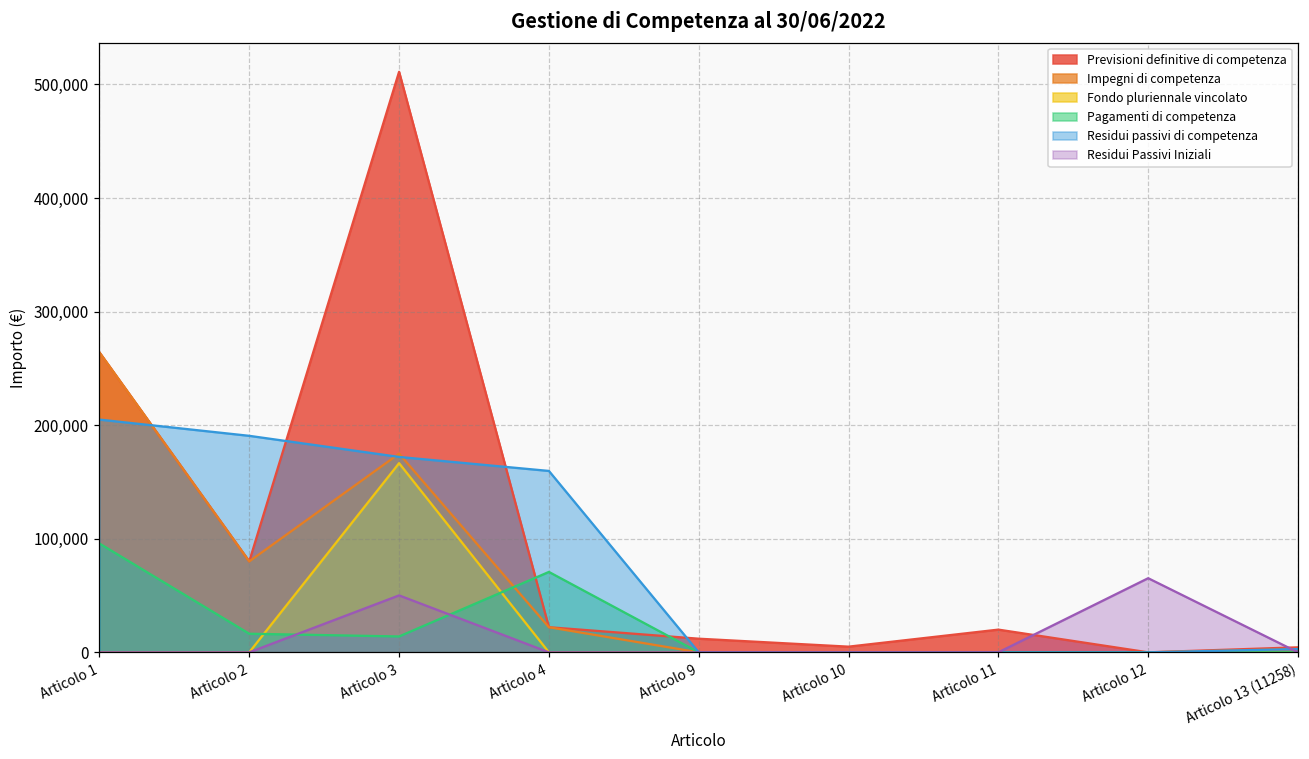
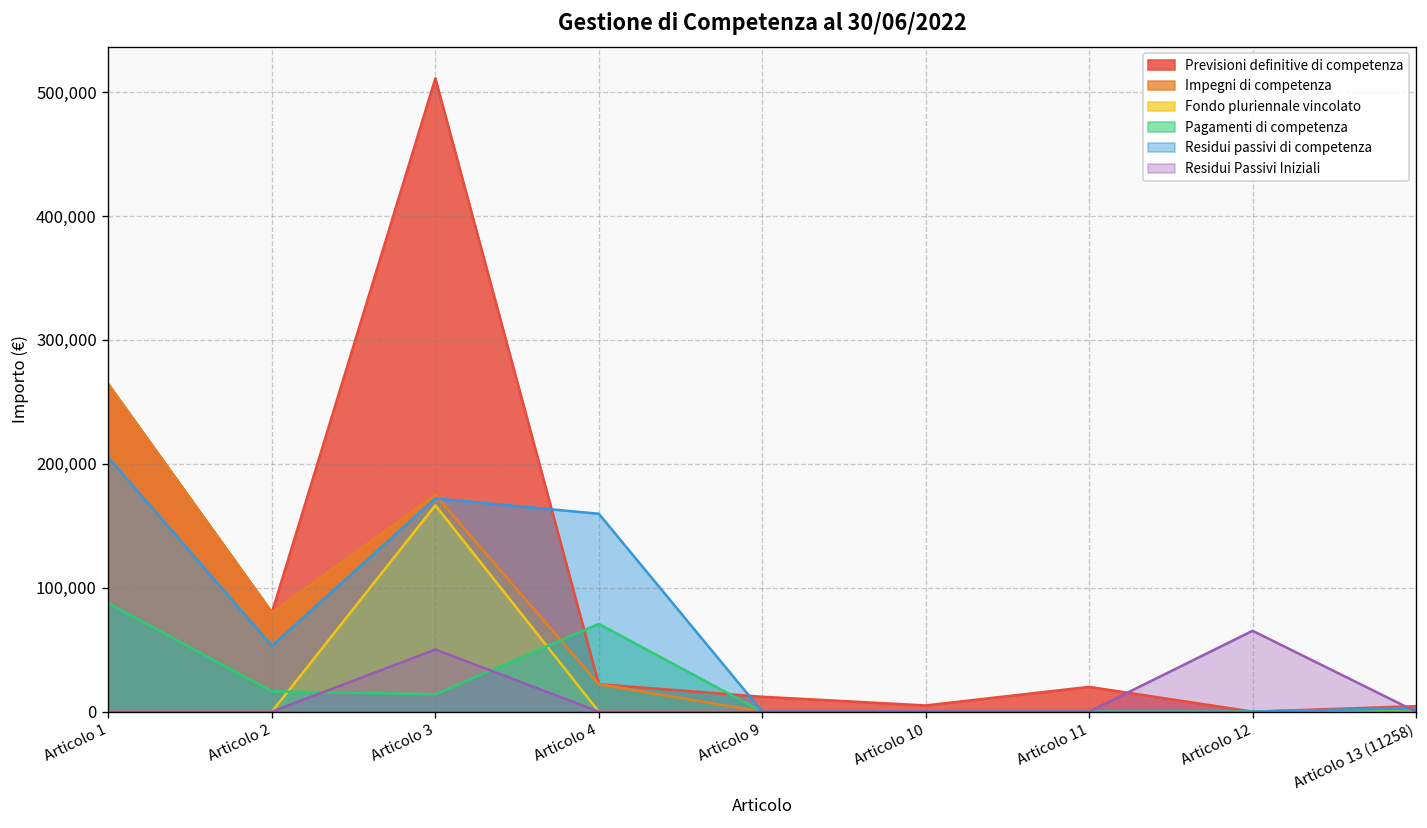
  {
    "Fondo pluriennale vincolato": {
      "Articolo 3": "167,000"
    },
    "Pagamenti di competenza": {
-     "Articolo 1": "96,000",
+     "Articolo 1": "87,000",
      "Articolo 2": "16,000",
      "Articolo 3": "14,000",
      "Articolo 4": "71,000"
    },
    "Residui passivi di competenza": {
      "Articolo 1": "205,000",
-     "Articolo 2": "191,000",
+     "Articolo 2": "53,000",
      "Articolo 3": "172,000",
      "Articolo 4": "160,000"
    },
    "Residui Passivi Iniziali": {
      "Articolo 3": "50,000",
      "Articolo 12": "65,000"
    }
  }
